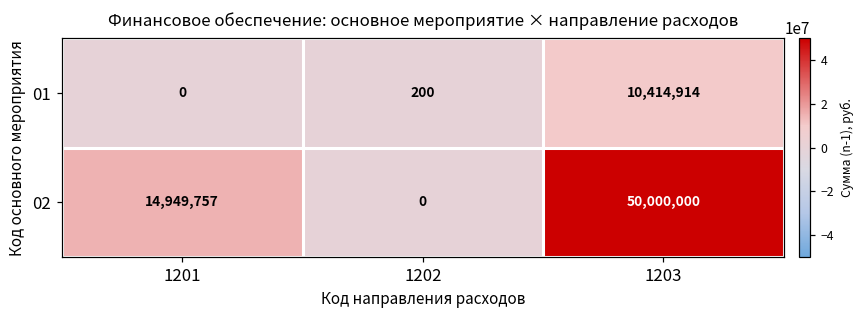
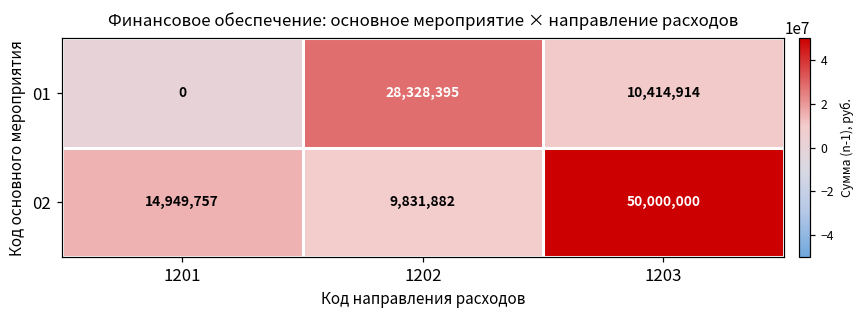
  {
    "01": {
      "1201": "0",
-     "1202": "200",
+     "1202": "28,328,395",
      "1203": "10,414,914"
    },
    "02": {
      "1201": "14,949,757",
-     "1202": "0",
+     "1202": "9,831,882",
      "1203": "50,000,000"
    }
  }
